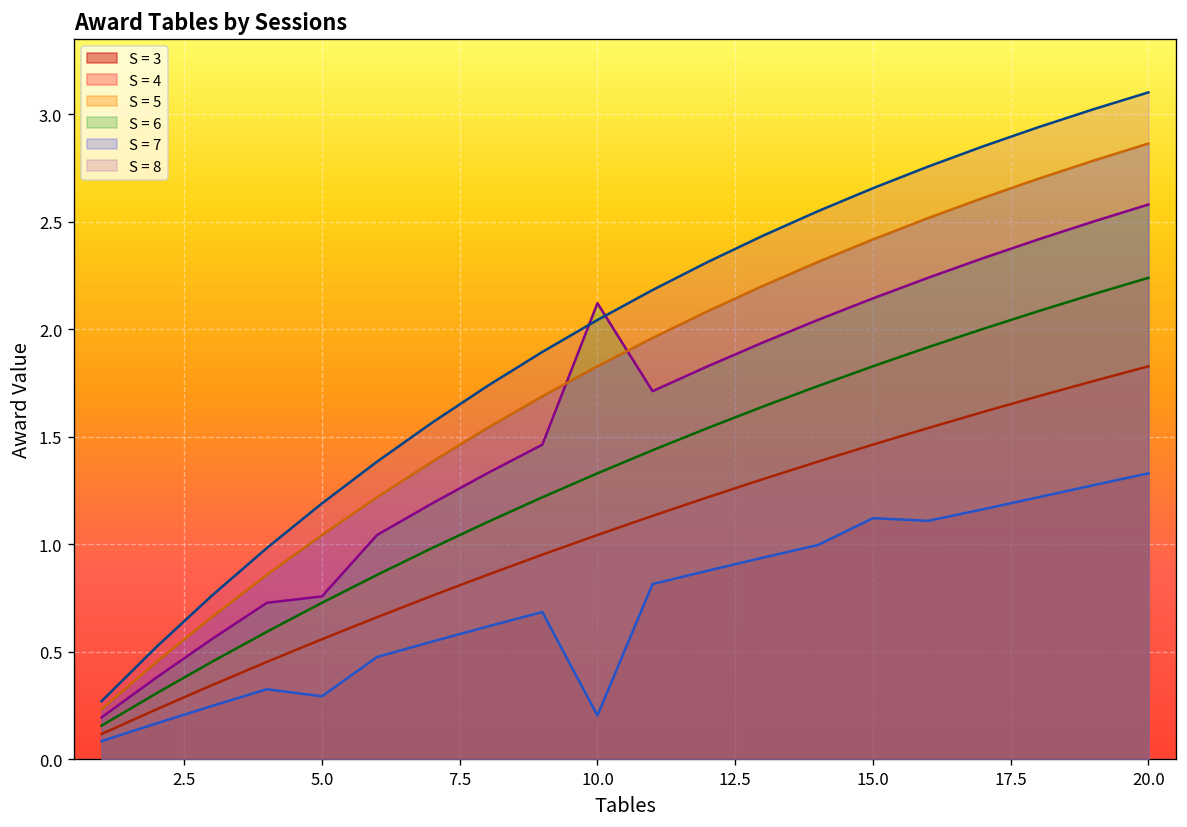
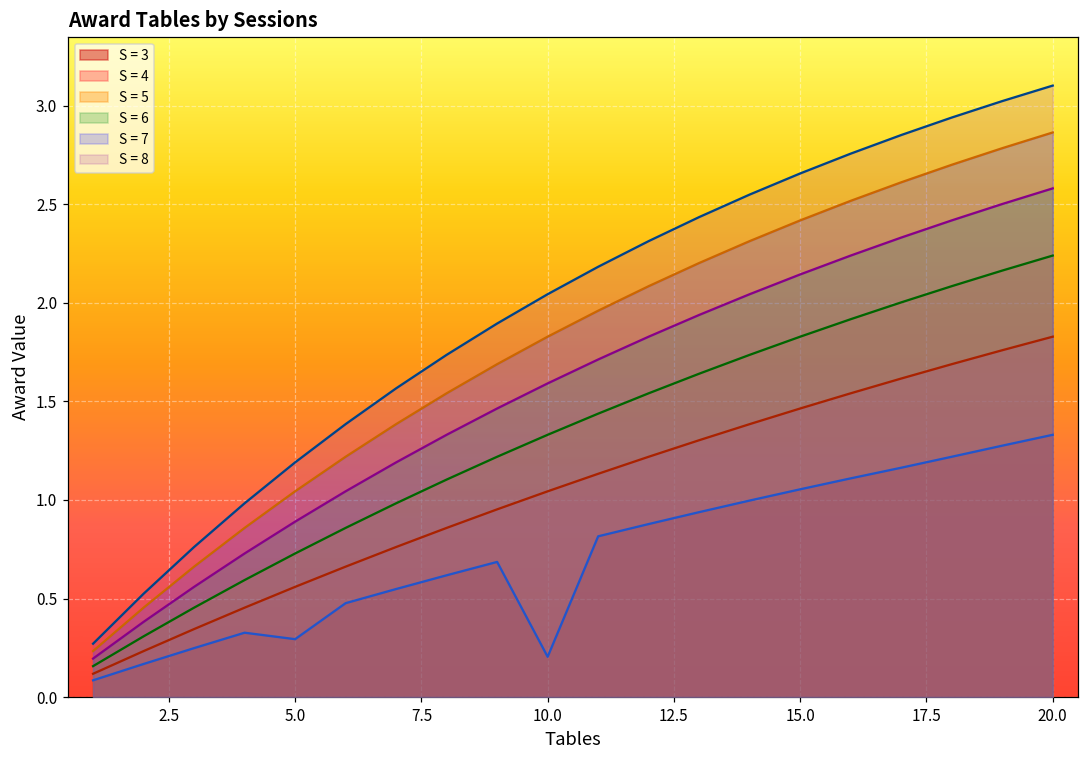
  {
    "S = 3": {
      "5.0": 0.29,
      "10.0": 0.20,
-     "15.0": 1.12,
+     "15.0": 1.05,
      "20.0": 1.33
    },
    "S = 6": {
-     "5.0": 0.76,
-     "10.0": 2.12,
+     "5.0": 0.89,
+     "10.0": 1.59,
      "15.0": 2.14,
      "20.0": 2.58
    }
  }
